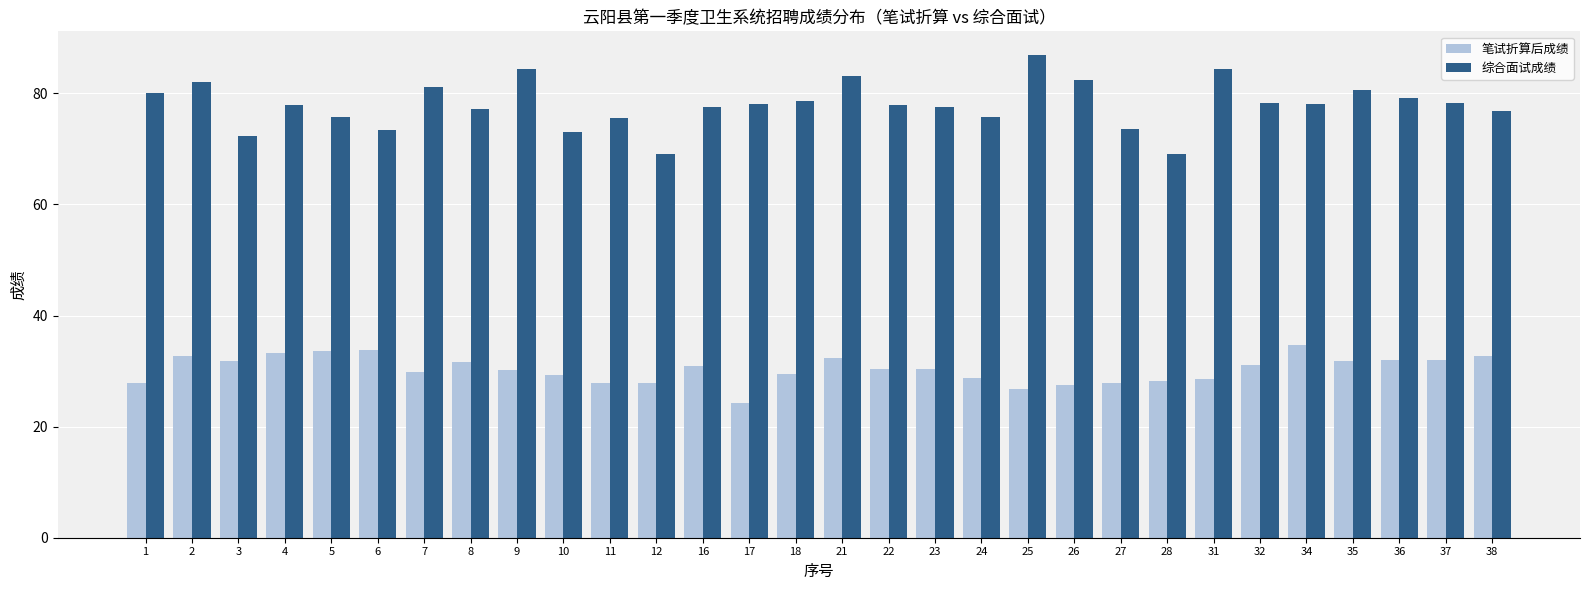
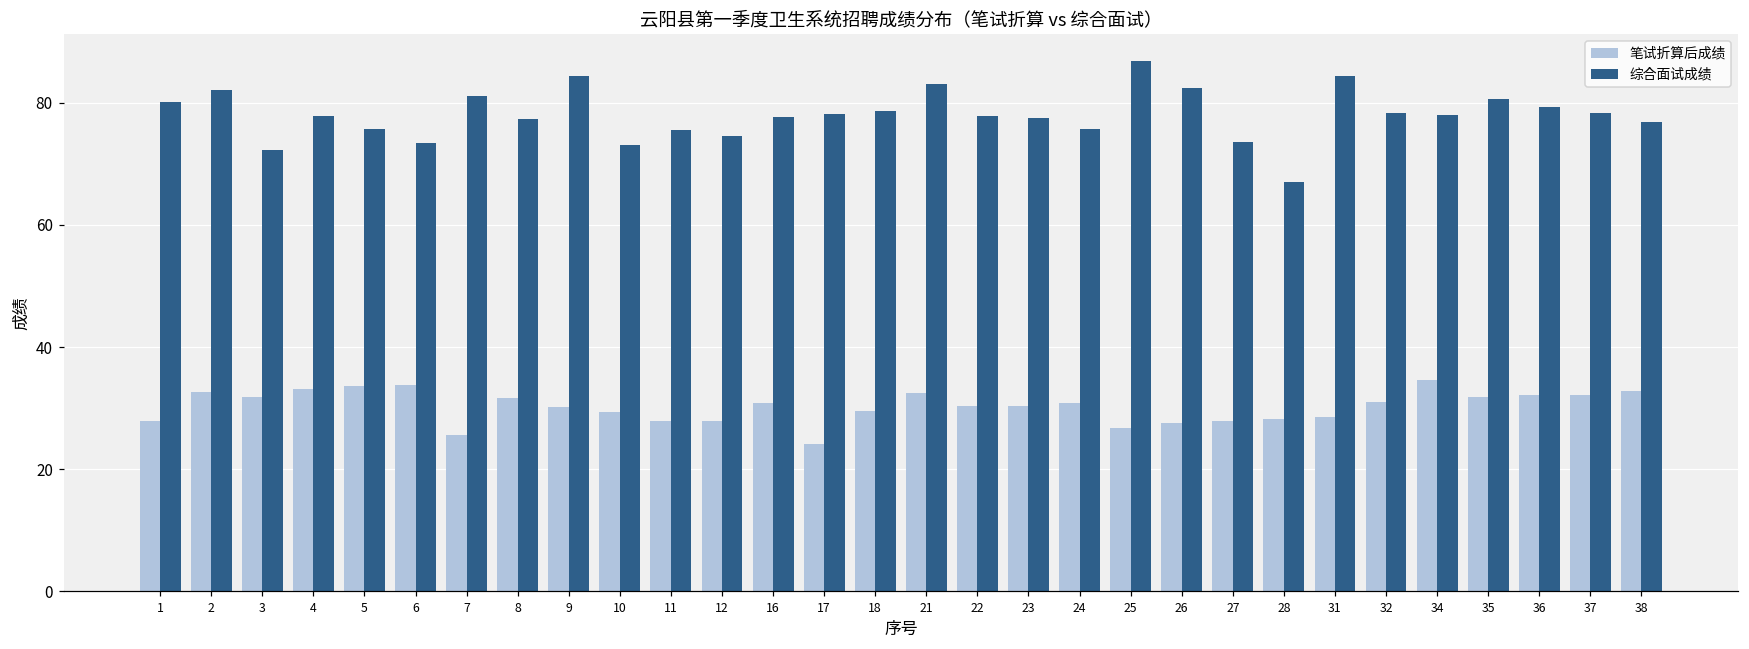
  {
    "笔试折算后成绩": {
      "1": 28,
      "2": 33,
      "3": 32,
      "4": 33,
      "5": 34,
      "6": 34,
-     "7": 30,
+     "7": 26,
      "8": 32,
      "9": 30,
      "10": 29,
      "11": 28,
      "12": 28,
      "16": 31,
      "17": 24,
      "18": 30,
      "21": 32,
      "22": 30,
      "23": 30,
-     "24": 29,
+     "24": 31,
      "25": 27,
      "26": 28,
      "27": 28,
      "28": 28,
      "31": 29,
      "32": 31,
      "34": 35,
      "35": 32,
      "36": 32,
      "37": 32,
      "38": 33
    },
    "综合面试成绩": {
      "1": 80,
      "2": 82,
      "3": 72,
      "4": 78,
      "5": 76,
      "6": 73,
      "7": 81,
      "8": 77,
      "9": 84,
      "10": 73,
      "11": 76,
-     "12": 69,
+     "12": 75,
      "16": 78,
      "17": 78,
      "18": 79,
      "21": 83,
      "22": 78,
      "23": 78,
      "24": 76,
      "25": 87,
      "26": 82,
      "27": 74,
-     "28": 69,
+     "28": 67,
      "31": 84,
      "32": 78,
      "34": 78,
      "35": 81,
      "36": 79,
      "37": 78,
      "38": 77
    }
  }
